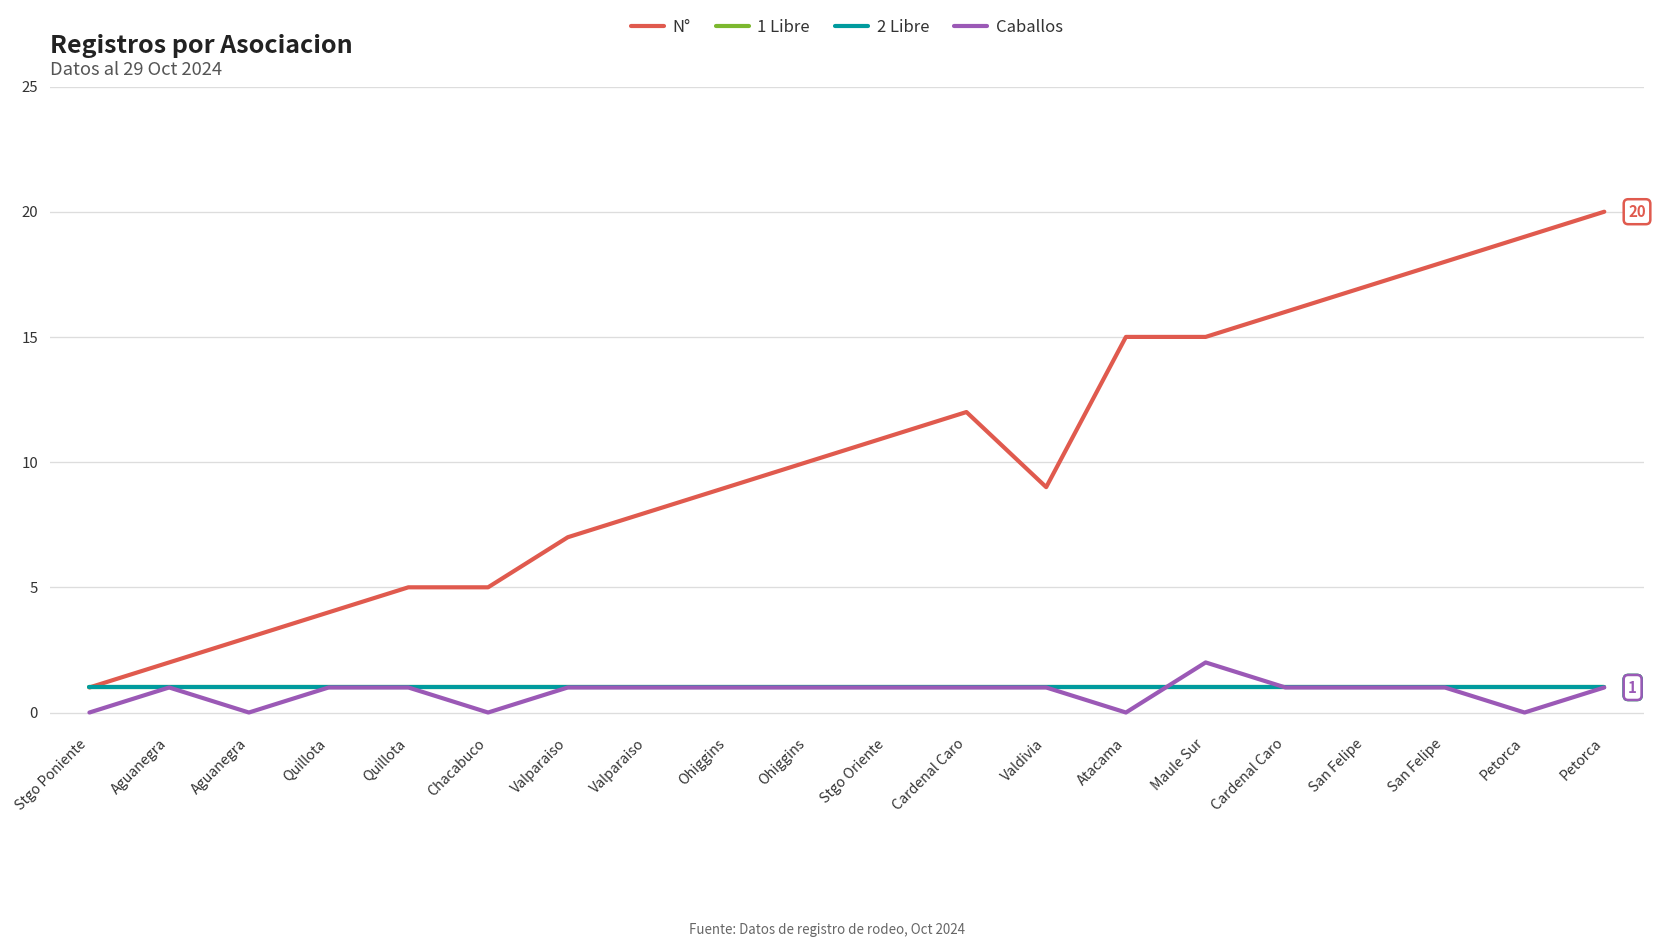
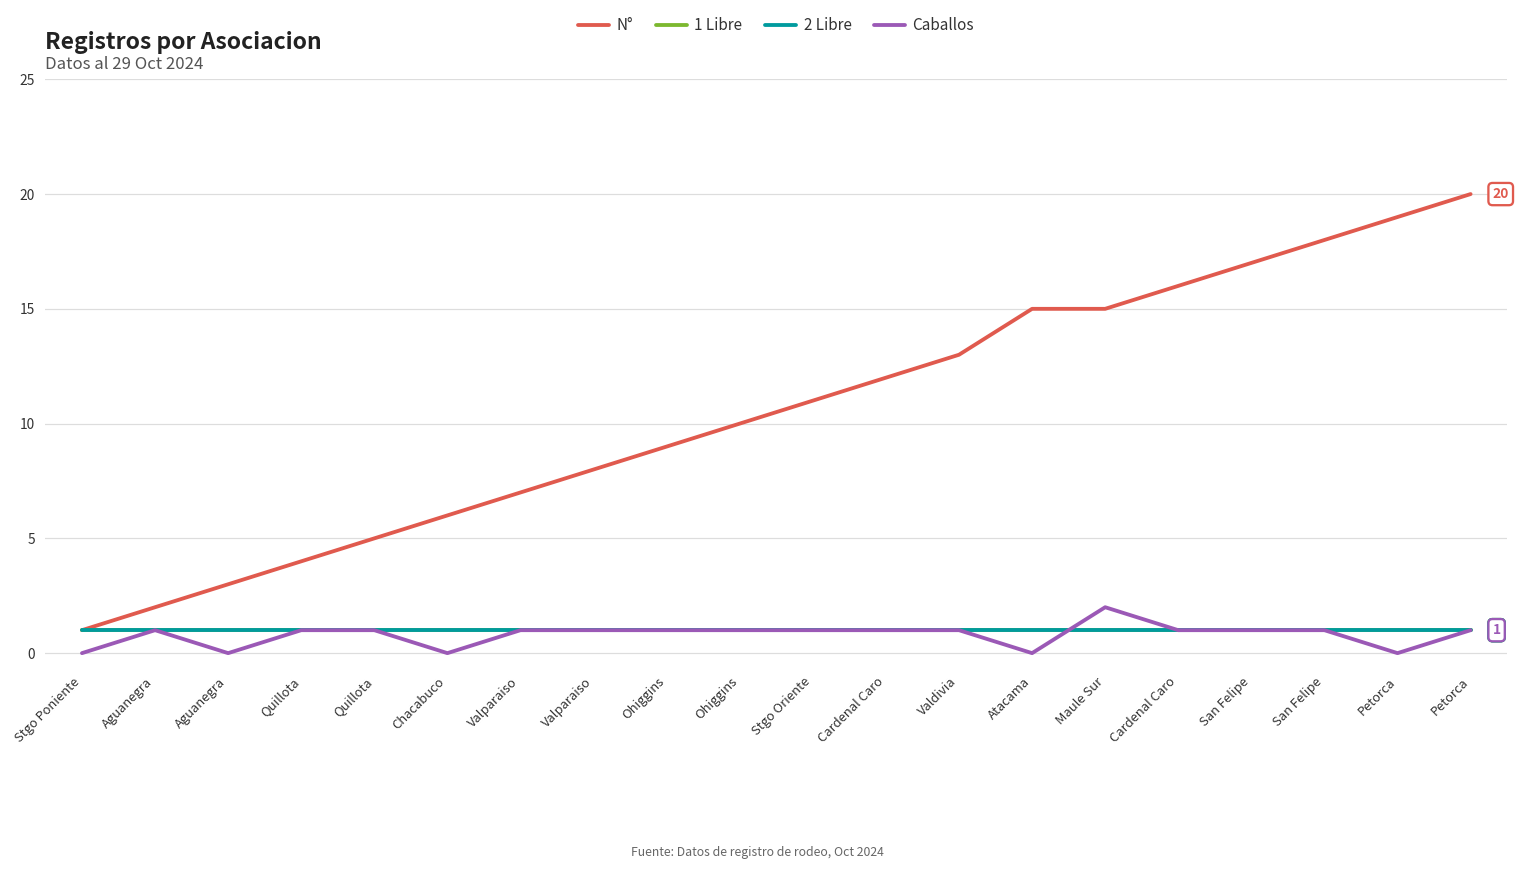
  {
    "N°": {
-     "Chacabuco": 5,
+     "Chacabuco": 6,
      "Stgo Oriente": 11,
-     "Valdivia": 9,
+     "Valdivia": 13,
      "Atacama": 15,
      "Maule Sur": 15
    },
    "2 Libre": {
      "Chacabuco": 1,
      "Atacama": 1,
      "Maule Sur": 1
    },
    "Caballos": {
      "Stgo Poniente": 0,
      "Chacabuco": 0,
      "Atacama": 0,
      "Maule Sur": 2
    }
  }
